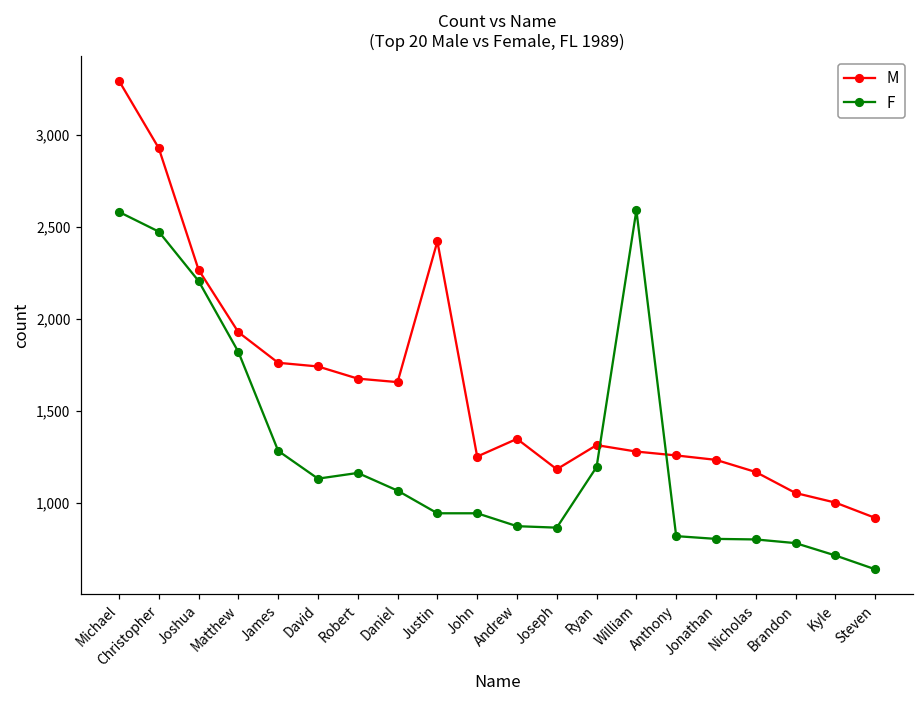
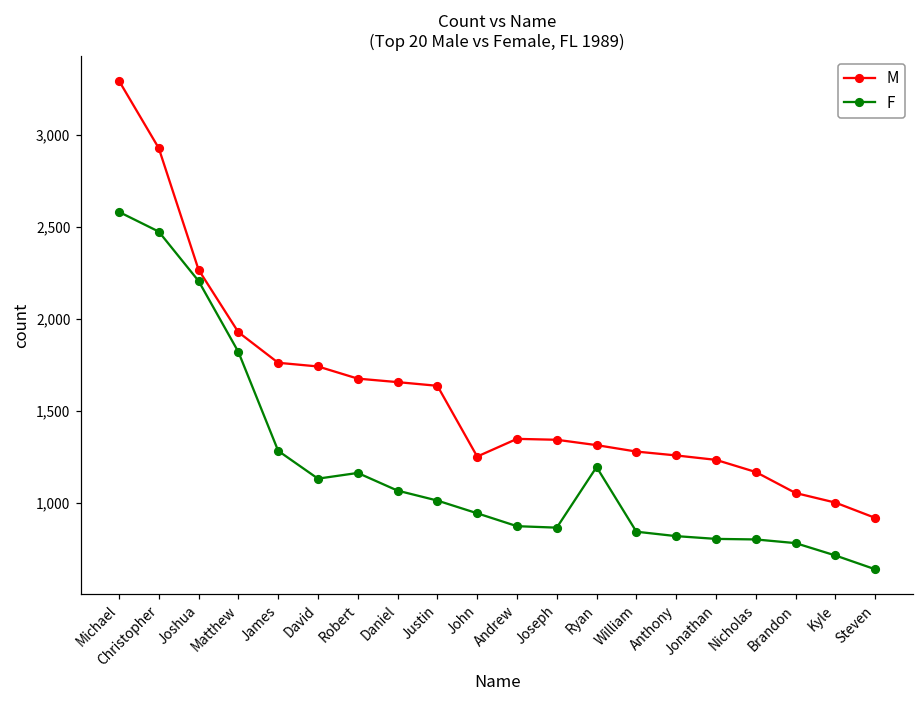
  {
    "M": {
      "Michael": "3,290",
      "Christopher": "2,930",
      "Joshua": "2,270",
      "Matthew": "1,930",
      "James": "1,760",
      "David": "1,740",
      "Robert": "1,680",
      "Daniel": "1,660",
-     "Justin": "2,420",
+     "Justin": "1,640",
      "John": "1,250",
      "Andrew": "1,350",
-     "Joseph": "1,180",
+     "Joseph": "1,340",
      "Ryan": "1,320",
      "William": "1,280",
      "Anthony": "1,260",
      "Jonathan": "1,240",
      "Nicholas": "1,170",
      "Brandon": "1,060",
      "Kyle": "1,000",
      "Steven": "920"
    },
    "F": {
      "Michael": "2,580",
      "Christopher": "2,470",
      "Joshua": "2,210",
      "Matthew": "1,820",
      "James": "1,280",
      "David": "1,130",
      "Robert": "1,160",
      "Daniel": "1,070",
-     "Justin": "950",
+     "Justin": "1,010",
      "John": "950",
      "Andrew": "880",
      "Joseph": "870",
      "Ryan": "1,200",
-     "William": "2,590",
+     "William": "850",
      "Anthony": "820",
      "Jonathan": "810",
      "Nicholas": "800",
      "Brandon": "780",
      "Kyle": "720",
      "Steven": "640"
    }
  }
